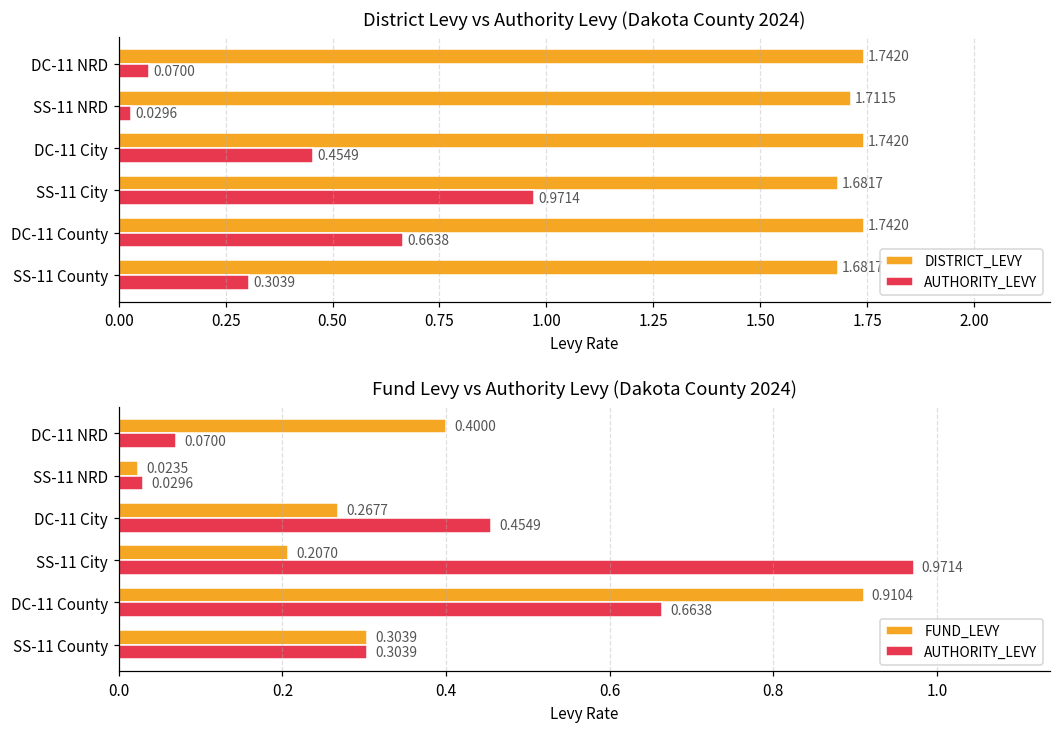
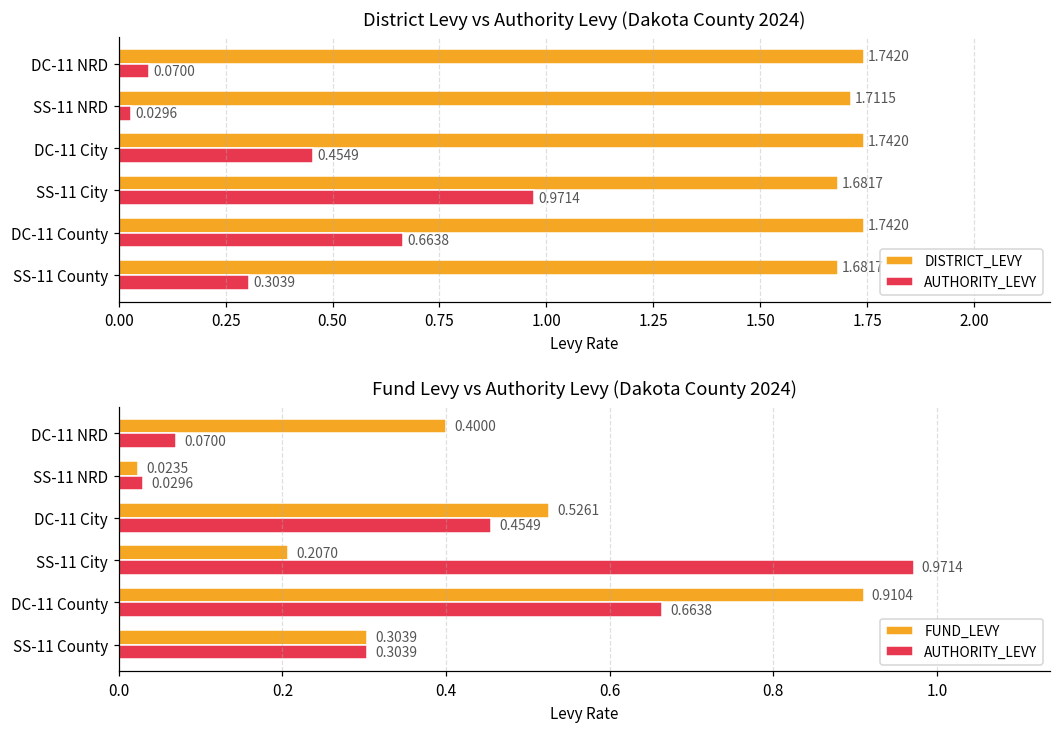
  {
    "District Levy vs Authority Levy (Dakota County 2024)": {
      "DISTRICT_LEVY": {
        "DC-11 NRD": 1.7420,
        "SS-11 NRD": 1.7115,
        "DC-11 City": 1.7420,
        "SS-11 City": 1.6817,
        "DC-11 County": 1.7420
      },
      "AUTHORITY_LEVY": {
        "DC-11 NRD": 0.0700,
        "SS-11 NRD": 0.0296,
        "DC-11 City": 0.4549,
        "SS-11 City": 0.9714,
        "DC-11 County": 0.6638,
        "SS-11 County": 0.3039
      }
    },
    "Fund Levy vs Authority Levy (Dakota County 2024)": {
      "FUND_LEVY": {
        "DC-11 NRD": 0.4000,
        "SS-11 NRD": 0.0235,
-       "DC-11 City": 0.2677,
+       "DC-11 City": 0.5261,
        "SS-11 City": 0.2070,
        "DC-11 County": 0.9104,
        "SS-11 County": 0.3039
      },
      "AUTHORITY_LEVY": {
        "DC-11 NRD": 0.0700,
        "SS-11 NRD": 0.0296,
        "DC-11 City": 0.4549,
        "SS-11 City": 0.9714,
        "DC-11 County": 0.6638,
        "SS-11 County": 0.3039
      }
    }
  }
